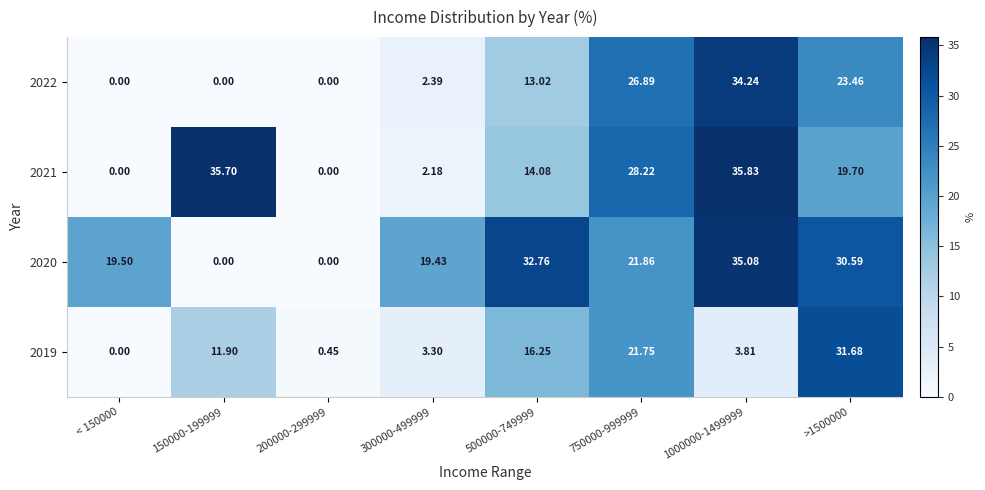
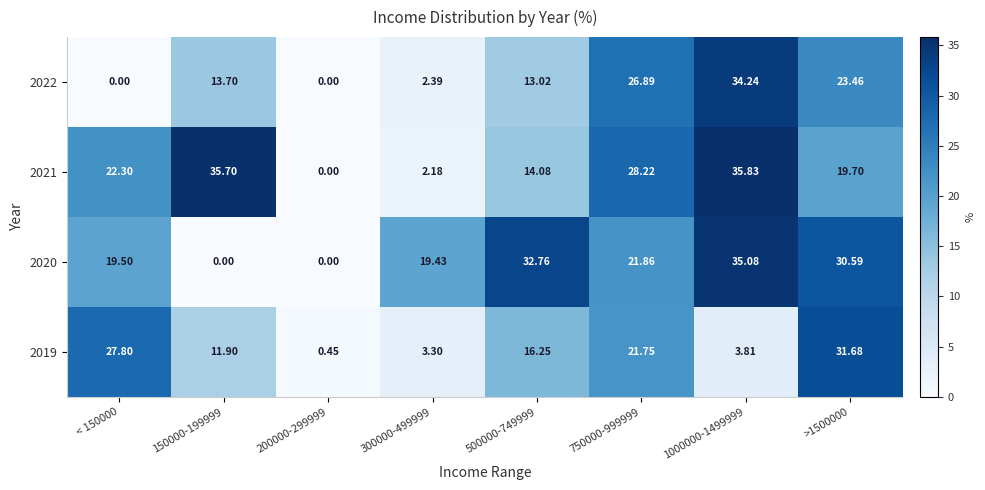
  {
    "2022": {
      "< 150000": 0.00,
-     "150000-199999": 0.00,
+     "150000-199999": 13.70,
      "200000-299999": 0.00,
      "300000-499999": 2.39,
      "500000-749999": 13.02,
      "750000-999999": 26.89,
      "1000000-1499999": 34.24,
      ">1500000": 23.46
    },
    "2021": {
-     "< 150000": 0.00,
+     "< 150000": 22.30,
      "150000-199999": 35.70,
      "200000-299999": 0.00,
      "300000-499999": 2.18,
      "500000-749999": 14.08,
      "750000-999999": 28.22,
      "1000000-1499999": 35.83,
      ">1500000": 19.70
    },
    "2020": {
      "< 150000": 19.50,
      "150000-199999": 0.00,
      "200000-299999": 0.00,
      "300000-499999": 19.43,
      "500000-749999": 32.76,
      "750000-999999": 21.86,
      "1000000-1499999": 35.08,
      ">1500000": 30.59
    },
    "2019": {
-     "< 150000": 0.00,
+     "< 150000": 27.80,
      "150000-199999": 11.90,
      "200000-299999": 0.45,
      "300000-499999": 3.30,
      "500000-749999": 16.25,
      "750000-999999": 21.75,
      "1000000-1499999": 3.81,
      ">1500000": 31.68
    }
  }
